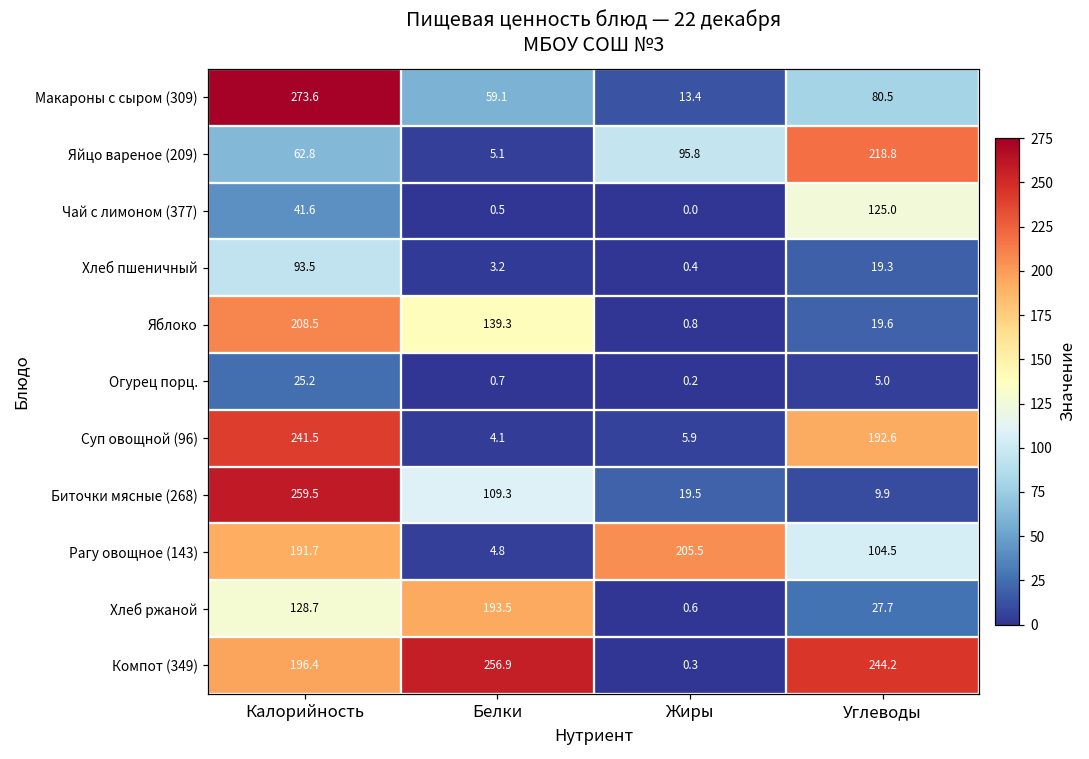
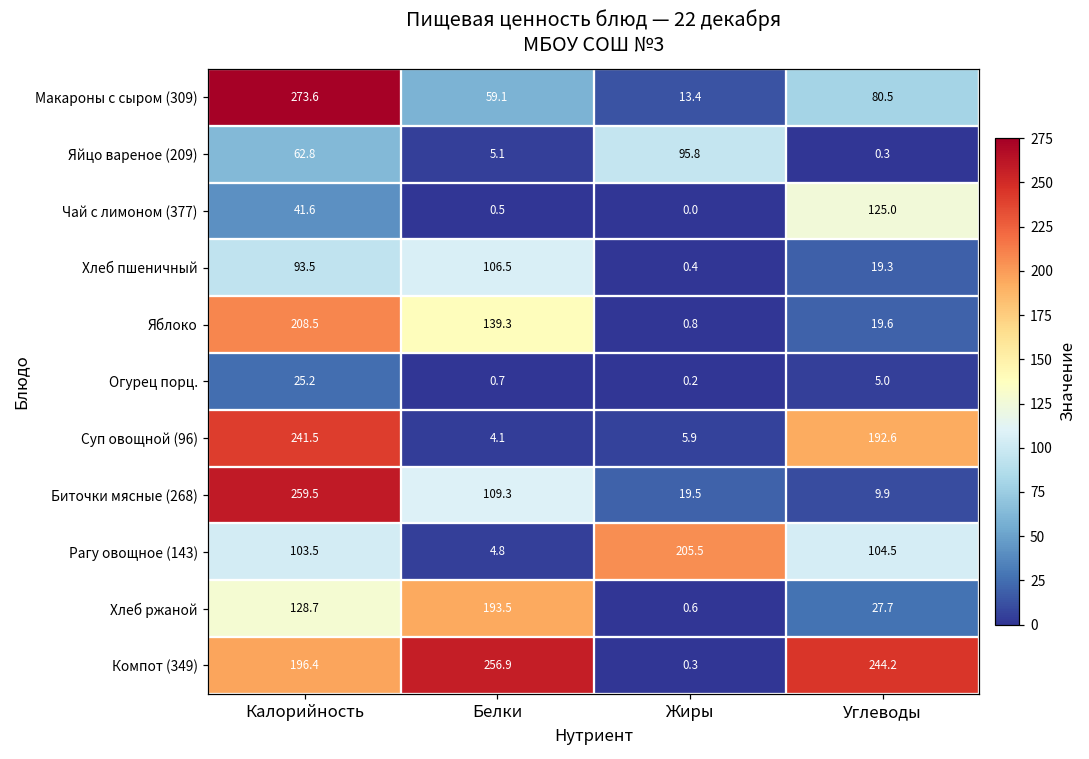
  {
    "Макароны с сыром (309)": {
      "Калорийность": 273.6,
      "Белки": 59.1,
      "Жиры": 13.4,
      "Углеводы": 80.5
    },
    "Яйцо вареное (209)": {
      "Калорийность": 62.8,
      "Белки": 5.1,
      "Жиры": 95.8,
-     "Углеводы": 218.8
+     "Углеводы": 0.3
    },
    "Чай с лимоном (377)": {
      "Калорийность": 41.6,
      "Белки": 0.5,
      "Жиры": 0.0,
      "Углеводы": 125.0
    },
    "Хлеб пшеничный": {
      "Калорийность": 93.5,
-     "Белки": 3.2,
+     "Белки": 106.5,
      "Жиры": 0.4,
      "Углеводы": 19.3
    },
    "Яблоко": {
      "Калорийность": 208.5,
      "Белки": 139.3,
      "Жиры": 0.8,
      "Углеводы": 19.6
    },
    "Огурец порц.": {
      "Калорийность": 25.2,
      "Белки": 0.7,
      "Жиры": 0.2,
      "Углеводы": 5.0
    },
    "Суп овощной (96)": {
      "Калорийность": 241.5,
      "Белки": 4.1,
      "Жиры": 5.9,
      "Углеводы": 192.6
    },
    "Биточки мясные (268)": {
      "Калорийность": 259.5,
      "Белки": 109.3,
      "Жиры": 19.5,
      "Углеводы": 9.9
    },
    "Рагу овощное (143)": {
-     "Калорийность": 191.7,
+     "Калорийность": 103.5,
      "Белки": 4.8,
      "Жиры": 205.5,
      "Углеводы": 104.5
    },
    "Хлеб ржаной": {
      "Калорийность": 128.7,
      "Белки": 193.5,
      "Жиры": 0.6,
      "Углеводы": 27.7
    },
    "Компот (349)": {
      "Калорийность": 196.4,
      "Белки": 256.9,
      "Жиры": 0.3,
      "Углеводы": 244.2
    }
  }
